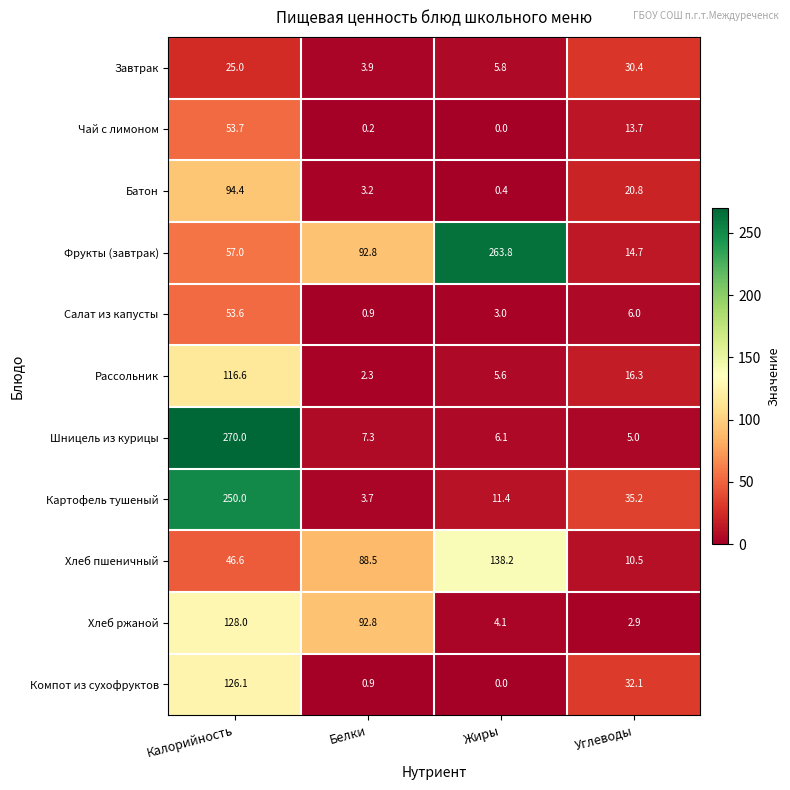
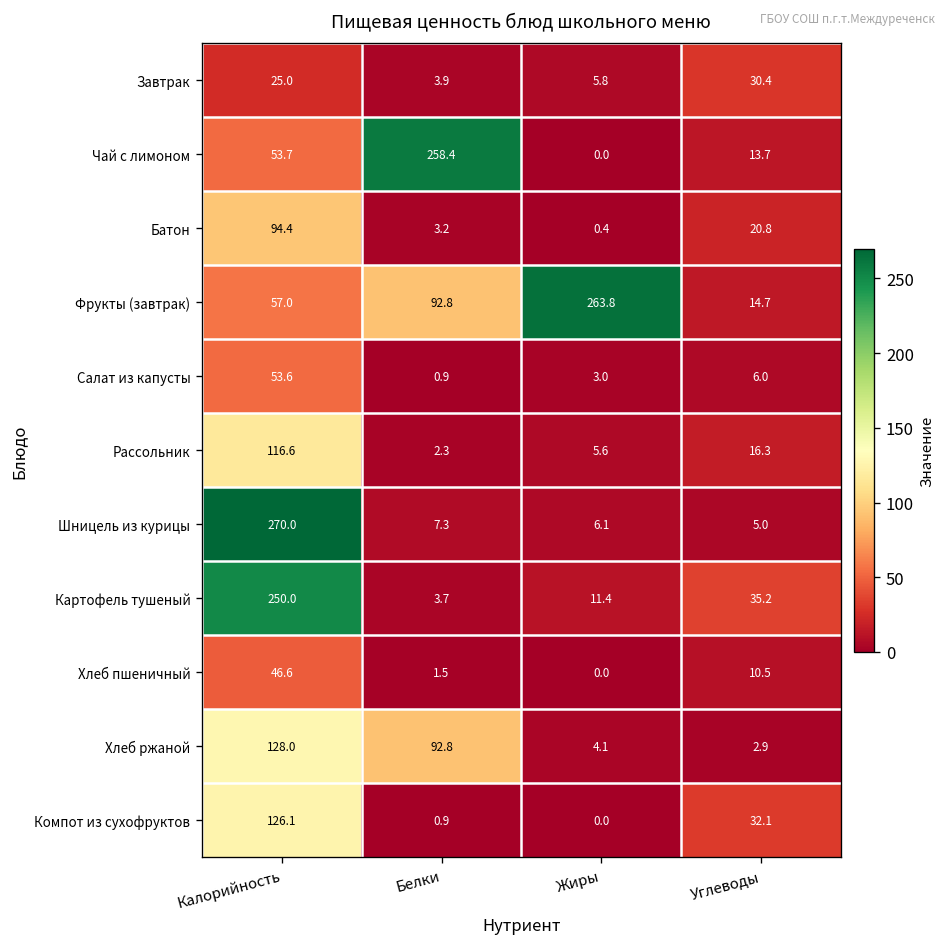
  {
    "Завтрак": {
      "Калорийность": 25.0,
      "Белки": 3.9,
      "Жиры": 5.8,
      "Углеводы": 30.4
    },
    "Чай с лимоном": {
      "Калорийность": 53.7,
-     "Белки": 0.2,
+     "Белки": 258.4,
      "Жиры": 0.0,
      "Углеводы": 13.7
    },
    "Батон": {
      "Калорийность": 94.4,
      "Белки": 3.2,
      "Жиры": 0.4,
      "Углеводы": 20.8
    },
    "Фрукты (завтрак)": {
      "Калорийность": 57.0,
      "Белки": 92.8,
      "Жиры": 263.8,
      "Углеводы": 14.7
    },
    "Салат из капусты": {
      "Калорийность": 53.6,
      "Белки": 0.9,
      "Жиры": 3.0,
      "Углеводы": 6.0
    },
    "Рассольник": {
      "Калорийность": 116.6,
      "Белки": 2.3,
      "Жиры": 5.6,
      "Углеводы": 16.3
    },
    "Шницель из курицы": {
      "Калорийность": 270.0,
      "Белки": 7.3,
      "Жиры": 6.1,
      "Углеводы": 5.0
    },
    "Картофель тушеный": {
      "Калорийность": 250.0,
      "Белки": 3.7,
      "Жиры": 11.4,
      "Углеводы": 35.2
    },
    "Хлеб пшеничный": {
      "Калорийность": 46.6,
-     "Белки": 88.5,
-     "Жиры": 138.2,
+     "Белки": 1.5,
+     "Жиры": 0.0,
      "Углеводы": 10.5
    },
    "Хлеб ржаной": {
      "Калорийность": 128.0,
      "Белки": 92.8,
      "Жиры": 4.1,
      "Углеводы": 2.9
    },
    "Компот из сухофруктов": {
      "Калорийность": 126.1,
      "Белки": 0.9,
      "Жиры": 0.0,
      "Углеводы": 32.1
    }
  }
